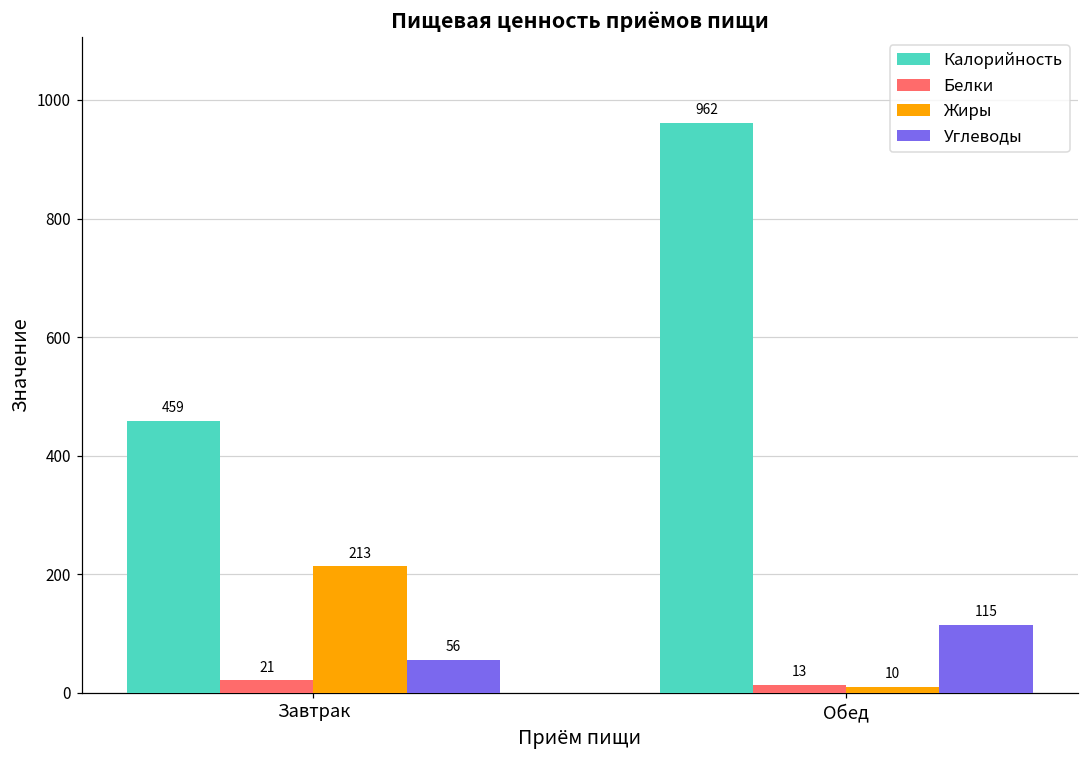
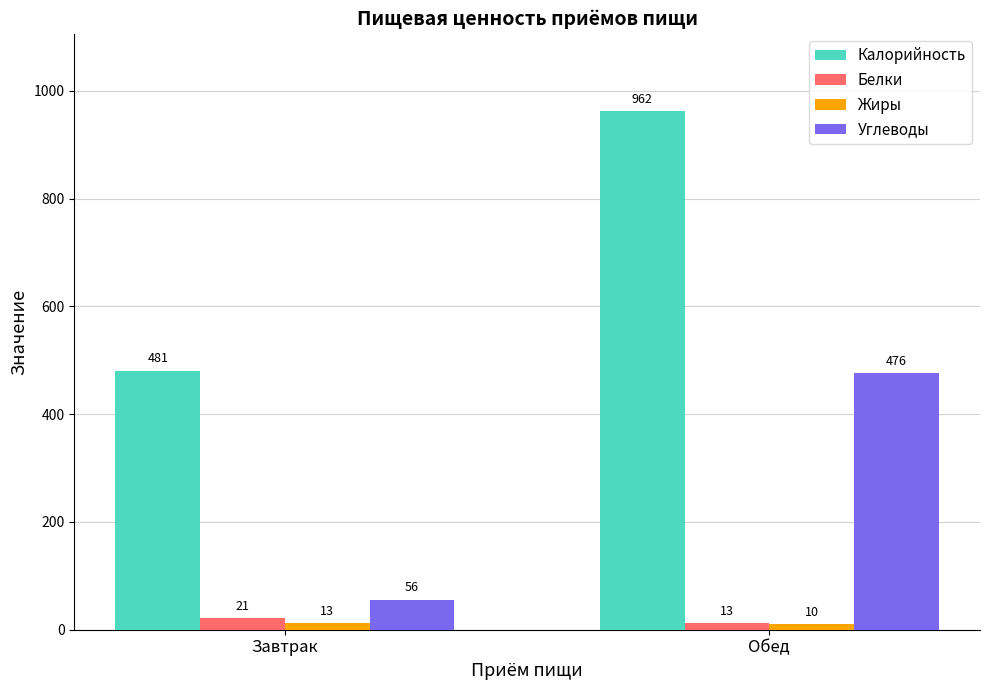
  {
    "Калорийность": {
-     "Завтрак": 459,
+     "Завтрак": 481,
      "Обед": 962
    },
    "Белки": {
      "Завтрак": 21,
      "Обед": 13
    },
    "Жиры": {
-     "Завтрак": 213,
+     "Завтрак": 13,
      "Обед": 10
    },
    "Углеводы": {
      "Завтрак": 56,
-     "Обед": 115
+     "Обед": 476
    }
  }
